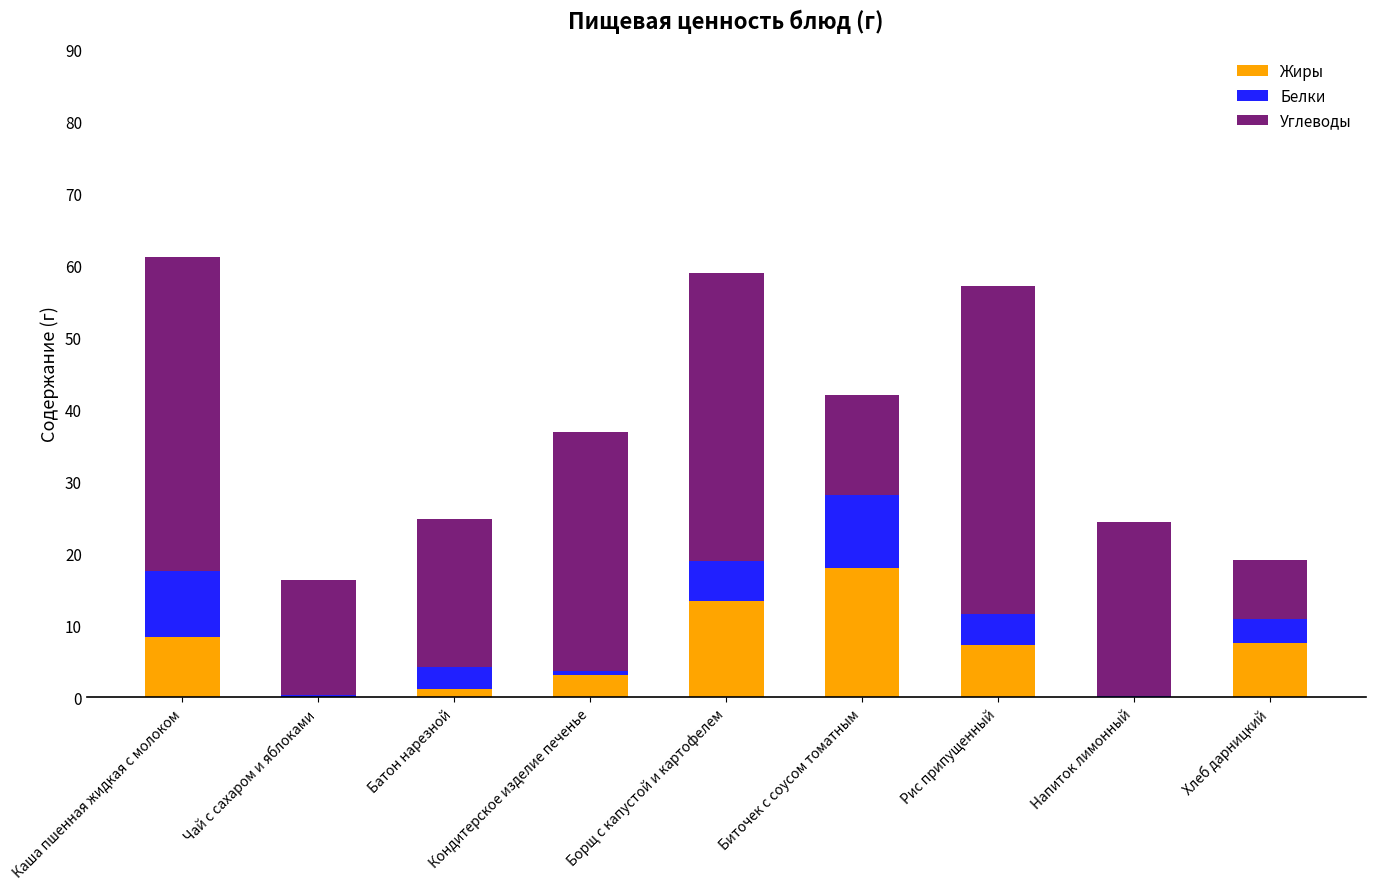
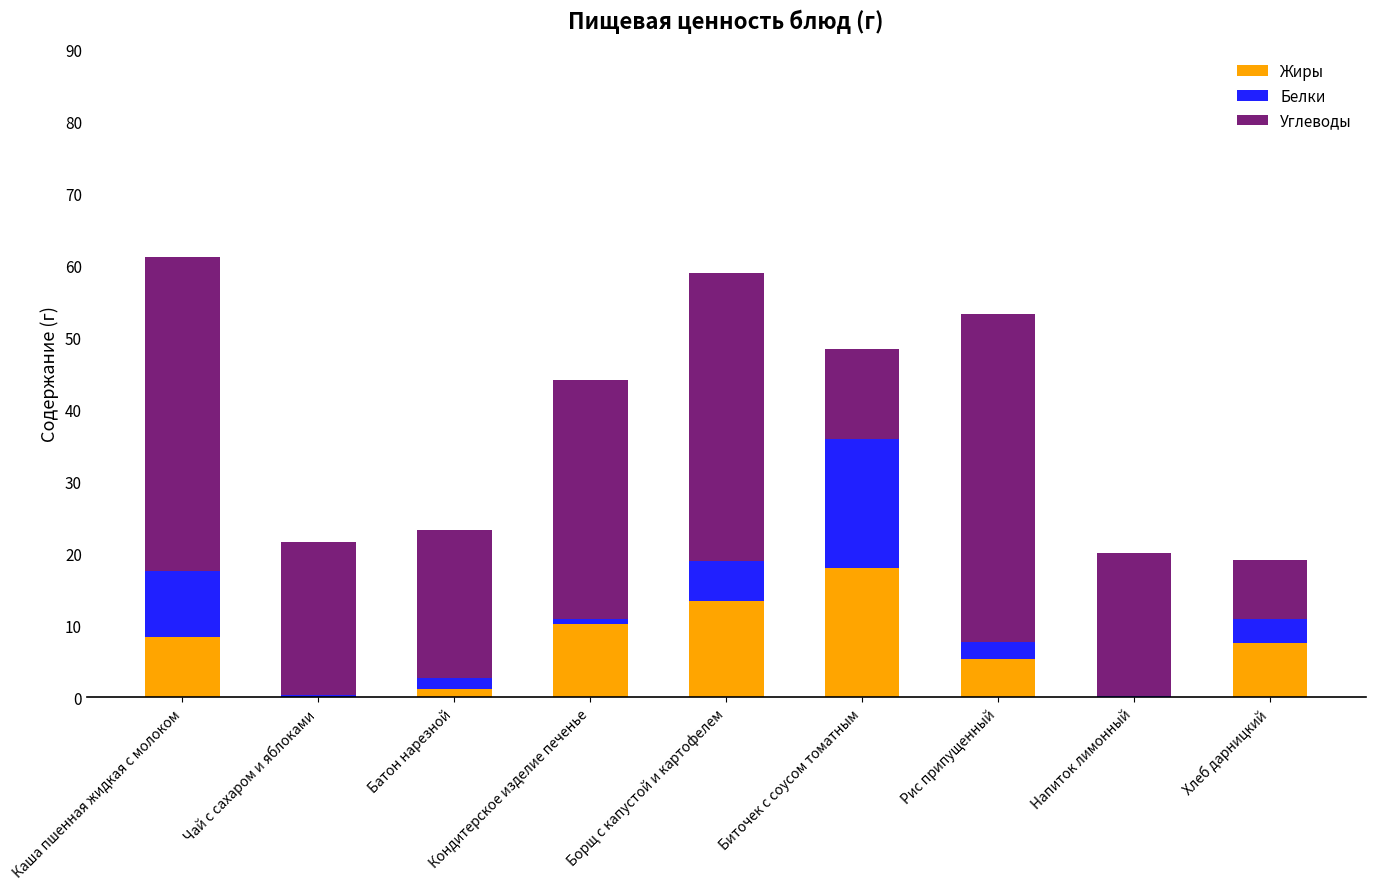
  {
    "Жиры": {
      "Каша пшенная жидкая с молоком": 8,
      "Батон нарезной": 1,
-     "Кондитерское изделие печенье": 3,
+     "Кондитерское изделие печенье": 10,
      "Борщ с капустой и картофелем": 13,
      "Биточек с соусом томатным": 18,
-     "Рис припущенный": 7,
+     "Рис припущенный": 5,
      "Напиток лимонный": 0,
      "Хлеб дарницкий": 7
    },
    "Белки": {
      "Каша пшенная жидкая с молоком": 9,
-     "Батон нарезной": 3,
+     "Батон нарезной": 2,
      "Кондитерское изделие печенье": 1,
      "Борщ с капустой и картофелем": 6,
-     "Биточек с соусом томатным": 10,
-     "Рис припущенный": 4,
+     "Биточек с соусом томатным": 18,
+     "Рис припущенный": 2,
      "Хлеб дарницкий": 3
    },
    "Углеводы": {
      "Каша пшенная жидкая с молоком": 44,
-     "Чай с сахаром и яблоками": 16,
+     "Чай с сахаром и яблоками": 21,
      "Батон нарезной": 21,
      "Кондитерское изделие печенье": 33,
      "Борщ с капустой и картофелем": 40,
-     "Биточек с соусом томатным": 14,
+     "Биточек с соусом томатным": 13,
      "Рис припущенный": 46,
-     "Напиток лимонный": 24,
+     "Напиток лимонный": 20,
      "Хлеб дарницкий": 8
    }
  }
